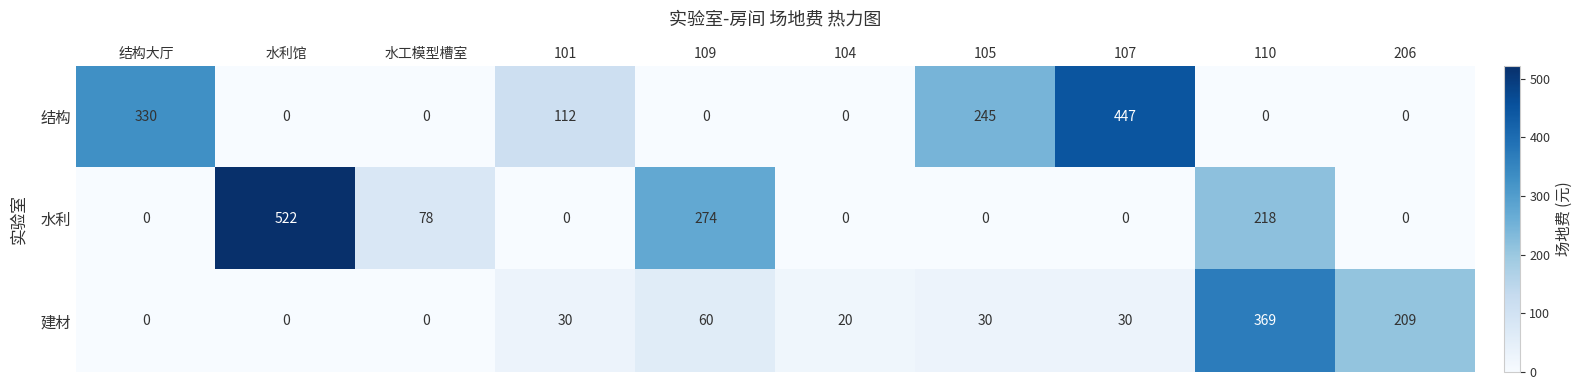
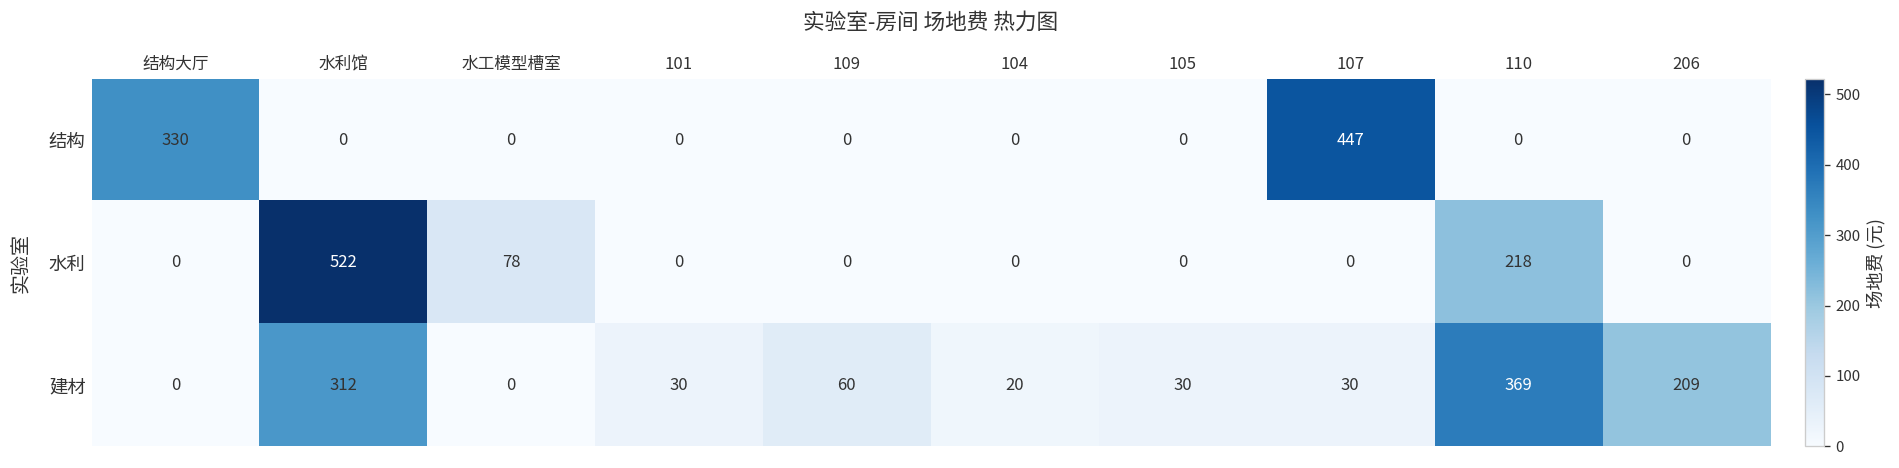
  {
    "结构": {
      "结构大厅": 330,
      "水利馆": 0,
      "水工模型槽室": 0,
-     "101": 112,
+     "101": 0,
      "109": 0,
      "104": 0,
-     "105": 245,
+     "105": 0,
      "107": 447,
      "110": 0,
      "206": 0
    },
    "水利": {
      "结构大厅": 0,
      "水利馆": 522,
      "水工模型槽室": 78,
      "101": 0,
-     "109": 274,
+     "109": 0,
      "104": 0,
      "105": 0,
      "107": 0,
      "110": 218,
      "206": 0
    },
    "建材": {
      "结构大厅": 0,
-     "水利馆": 0,
+     "水利馆": 312,
      "水工模型槽室": 0,
      "101": 30,
      "109": 60,
      "104": 20,
      "105": 30,
      "107": 30,
      "110": 369,
      "206": 209
    }
  }
